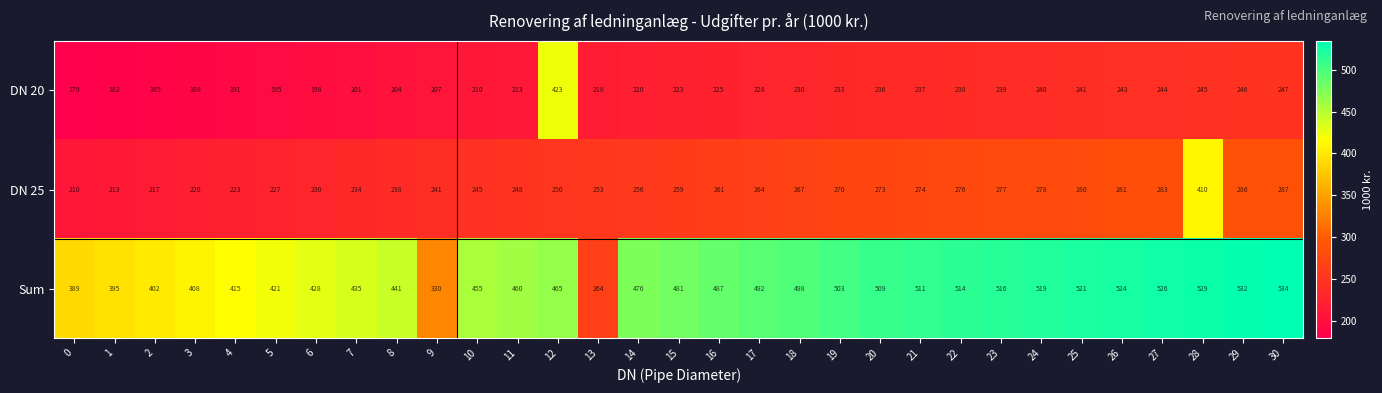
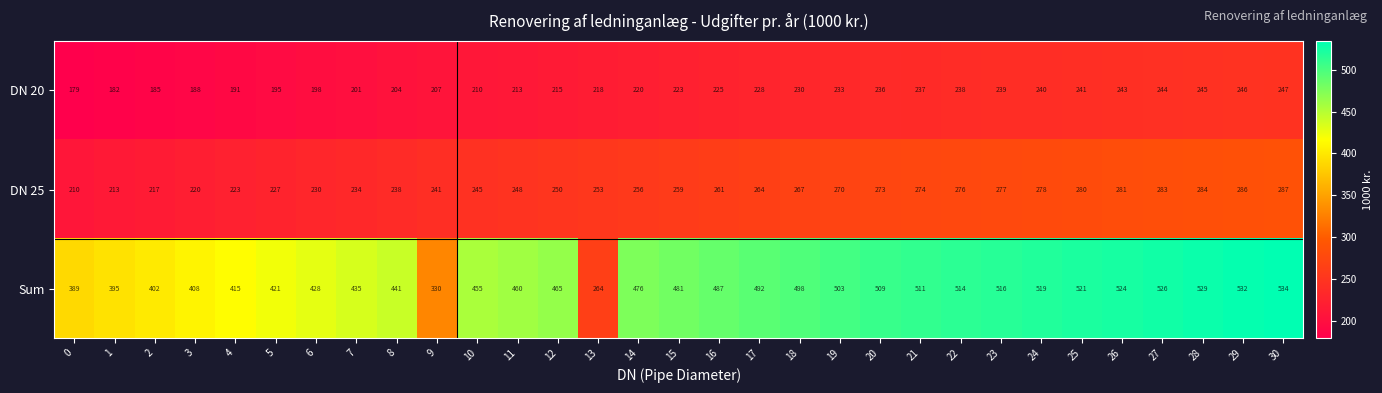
  {
    "DN 20": {
      "0": 179,
      "1": 182,
      "2": 185,
      "3": 188,
      "4": 191,
      "5": 195,
      "6": 198,
      "7": 201,
      "8": 204,
      "9": 207,
      "10": 210,
      "11": 213,
-     "12": 423,
+     "12": 215,
      "13": 218,
      "14": 220,
      "15": 223,
      "16": 225,
      "17": 228,
      "18": 230,
      "19": 233,
      "20": 236,
      "21": 237,
      "22": 238,
      "23": 239,
      "24": 240,
      "25": 241,
      "26": 243,
      "27": 244,
      "28": 245,
      "29": 246,
      "30": 247
    },
    "DN 25": {
      "0": 210,
      "1": 213,
      "2": 217,
      "3": 220,
      "4": 223,
      "5": 227,
      "6": 230,
      "7": 234,
      "8": 238,
      "9": 241,
      "10": 245,
      "11": 248,
      "12": 250,
      "13": 253,
      "14": 256,
      "15": 259,
      "16": 261,
      "17": 264,
      "18": 267,
      "19": 270,
      "20": 273,
      "21": 274,
      "22": 276,
      "23": 277,
      "24": 278,
      "25": 280,
      "26": 281,
      "27": 283,
-     "28": 410,
+     "28": 284,
      "29": 286,
      "30": 287
    },
    "Sum": {
      "0": 389,
      "1": 395,
      "2": 402,
      "3": 408,
      "4": 415,
      "5": 421,
      "6": 428,
      "7": 435,
      "8": 441,
      "9": 330,
      "10": 455,
      "11": 460,
      "12": 465,
      "13": 264,
      "14": 476,
      "15": 481,
      "16": 487,
      "17": 492,
      "18": 498,
      "19": 503,
      "20": 509,
      "21": 511,
      "22": 514,
      "23": 516,
      "24": 519,
      "25": 521,
      "26": 524,
      "27": 526,
      "28": 529,
      "29": 532,
      "30": 534
    }
  }
